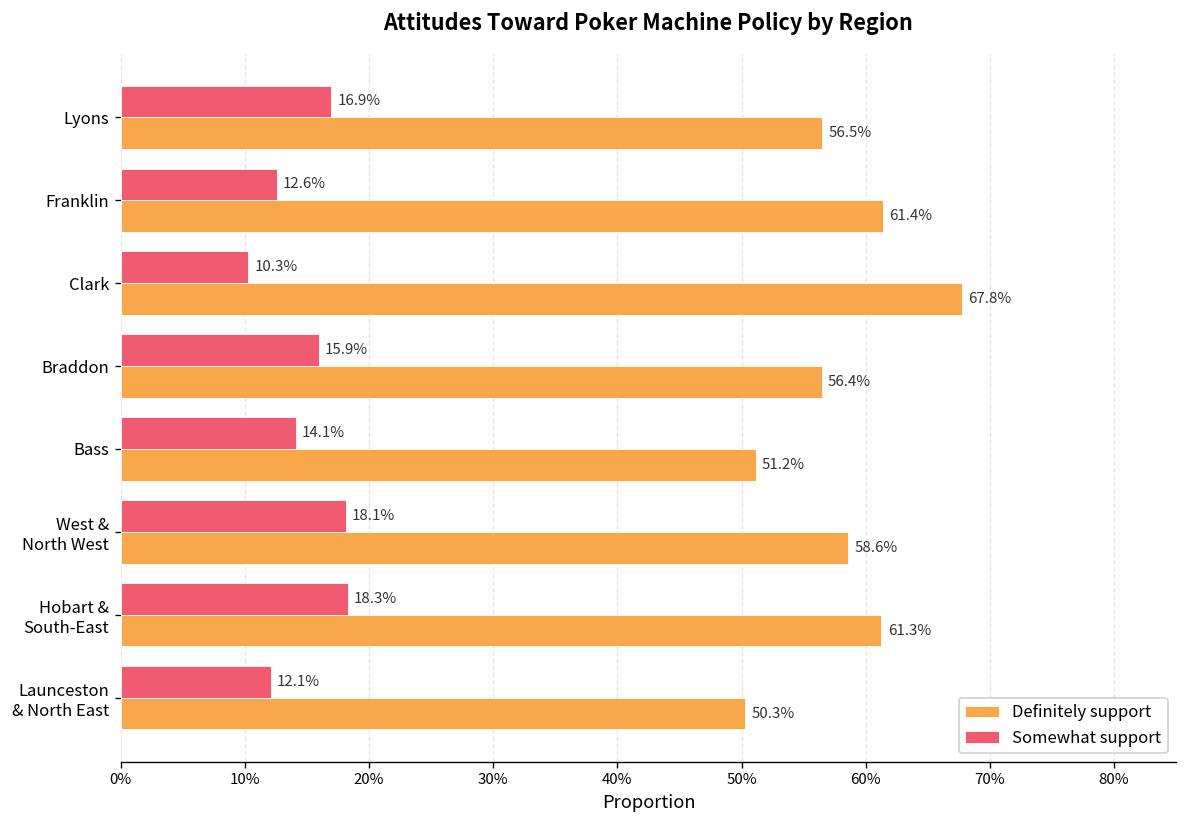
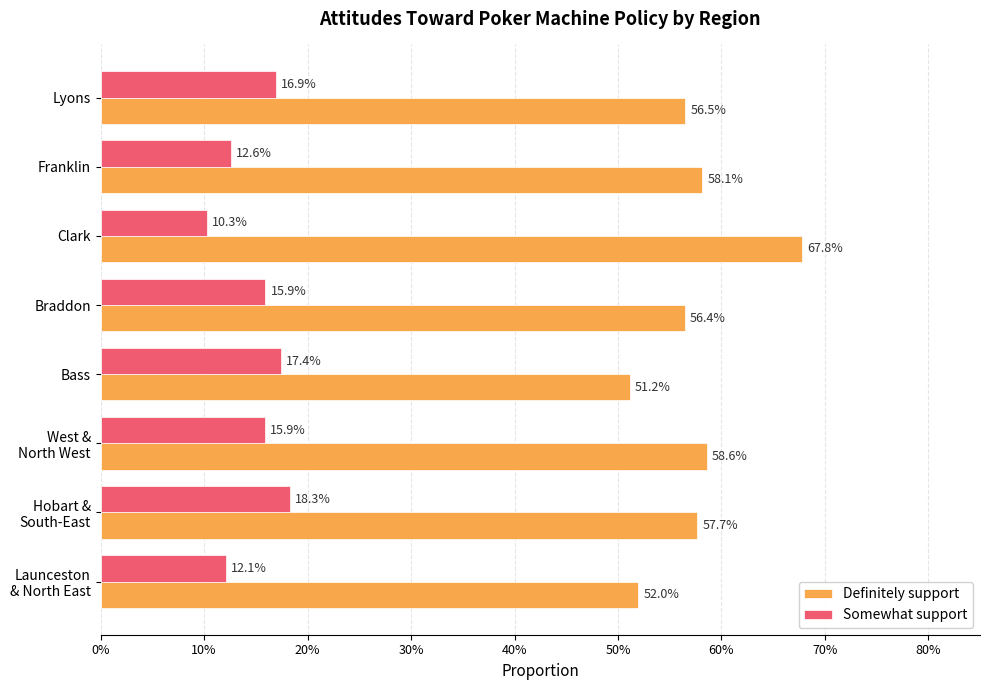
  {
    "Definitely support": {
      "Lyons": "56.5%",
-     "Franklin": "61.4%",
+     "Franklin": "58.1%",
      "Clark": "67.8%",
      "Braddon": "56.4%",
      "Bass": "51.2%",
      "West & North West": "58.6%",
-     "Hobart & South-East": "61.3%",
-     "Launceston & North East": "50.3%"
+     "Hobart & South-East": "57.7%",
+     "Launceston & North East": "52.0%"
    },
    "Somewhat support": {
      "Lyons": "16.9%",
      "Franklin": "12.6%",
      "Clark": "10.3%",
      "Braddon": "15.9%",
-     "Bass": "14.1%",
-     "West & North West": "18.1%",
+     "Bass": "17.4%",
+     "West & North West": "15.9%",
      "Hobart & South-East": "18.3%",
      "Launceston & North East": "12.1%"
    }
  }
